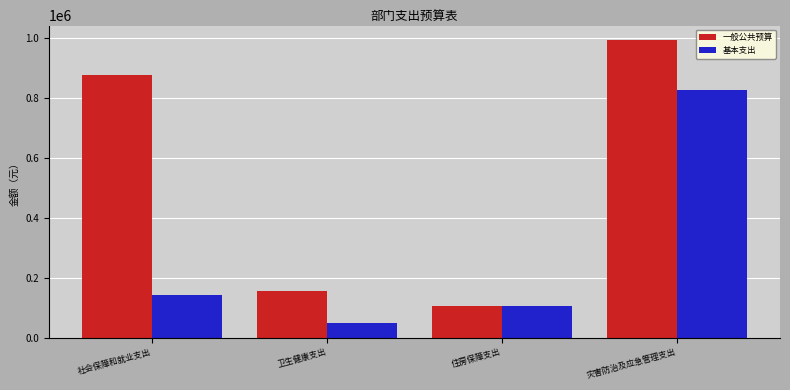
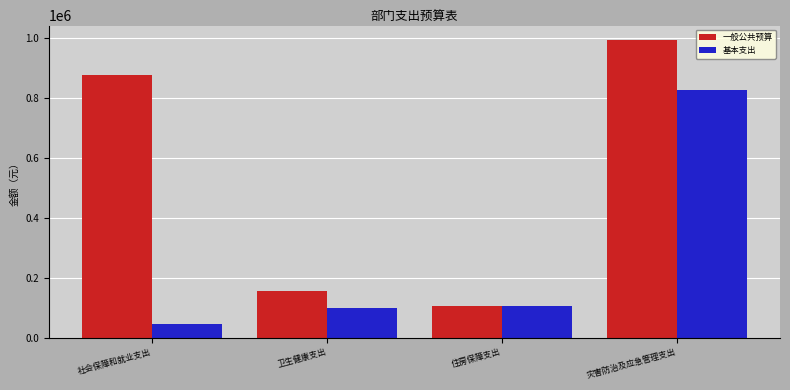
  {
    "一般公共预算": {
      "社会保障和就业支出": 880000,
      "卫生健康支出": 160000,
      "住房保障支出": 110000,
      "灾害防治及应急管理支出": 990000
    },
    "基本支出": {
-     "社会保障和就业支出": 140000,
-     "卫生健康支出": 50000,
+     "社会保障和就业支出": 40000,
+     "卫生健康支出": 100000,
      "住房保障支出": 110000,
      "灾害防治及应急管理支出": 830000
    }
  }
